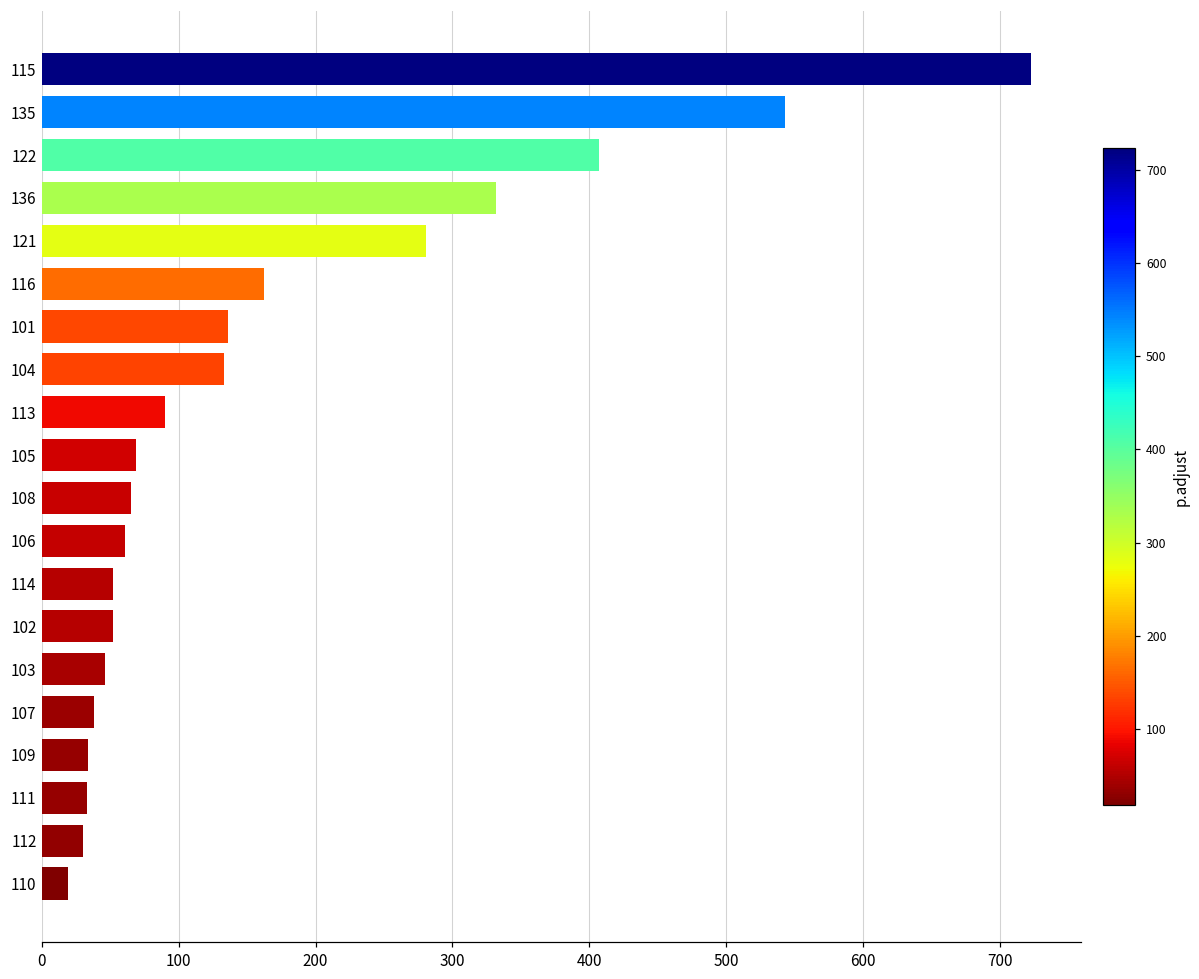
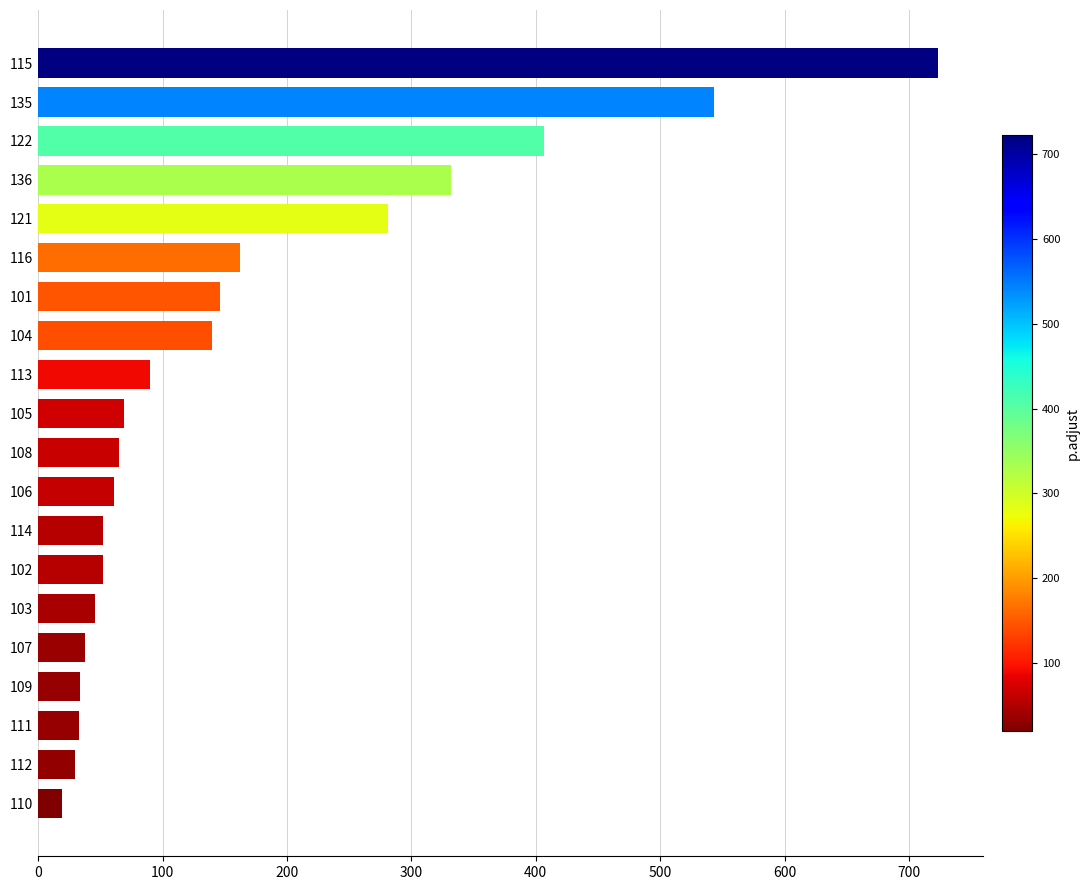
  {
    "115": 723,
    "135": 543,
    "122": 407,
    "136": 332,
    "121": 281,
    "116": 162,
-   "101": 136,
-   "104": 133,
+   "101": 146,
+   "104": 140,
    "113": 90,
    "105": 69,
    "108": 65,
    "106": 61,
    "114": 52,
    "102": 52,
    "103": 46,
    "107": 38,
    "109": 34,
    "111": 33,
    "112": 30,
    "110": 19
  }
